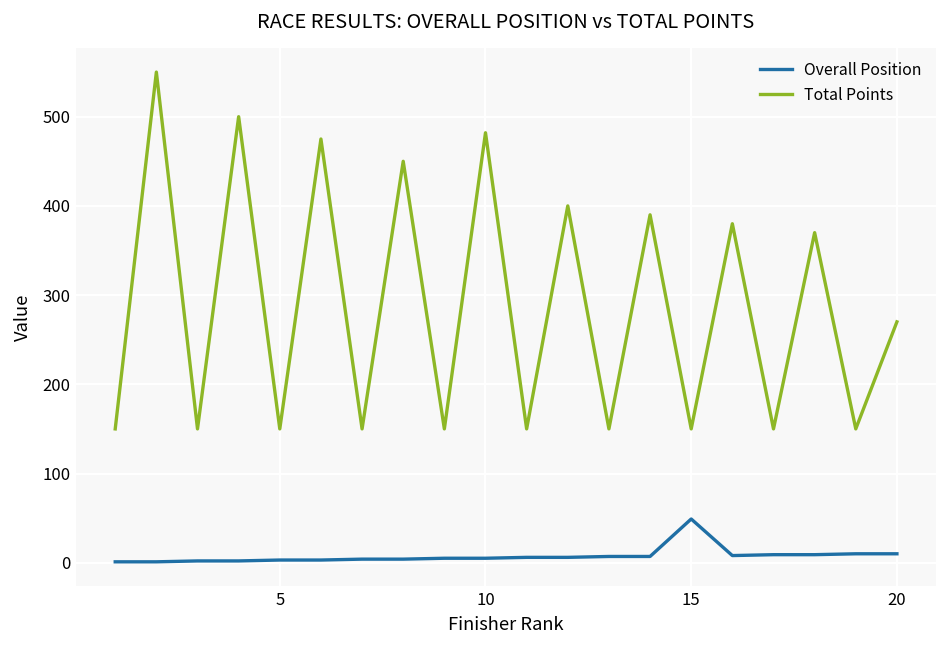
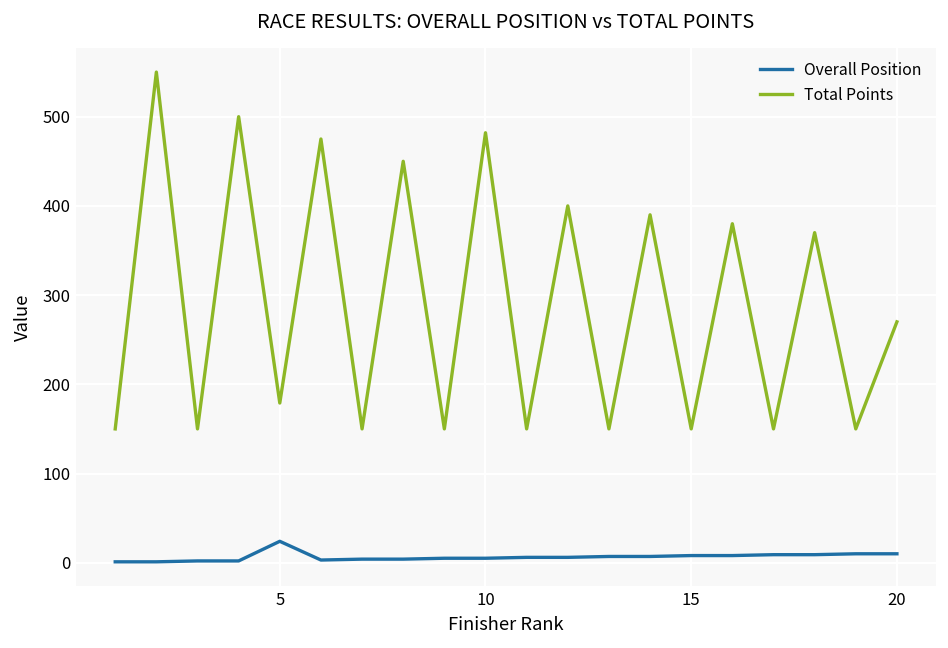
  {
    "Overall Position": {
-     "5": 0,
+     "5": 20,
      "10": 10,
-     "15": 50,
+     "15": 10,
      "20": 10
    },
    "Total Points": {
-     "5": 150,
+     "5": 180,
      "10": 480,
      "15": 150,
      "20": 270
    }
  }
